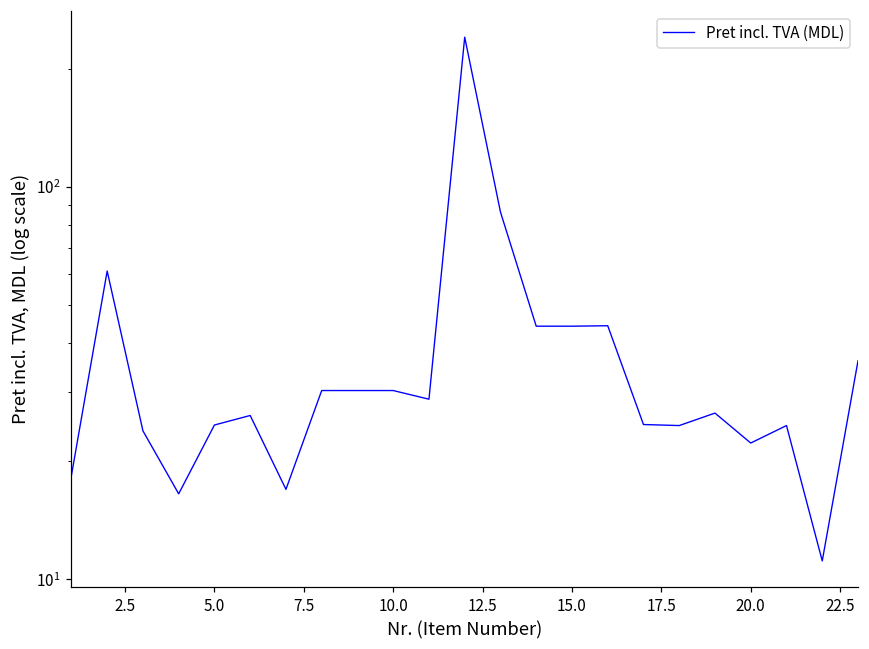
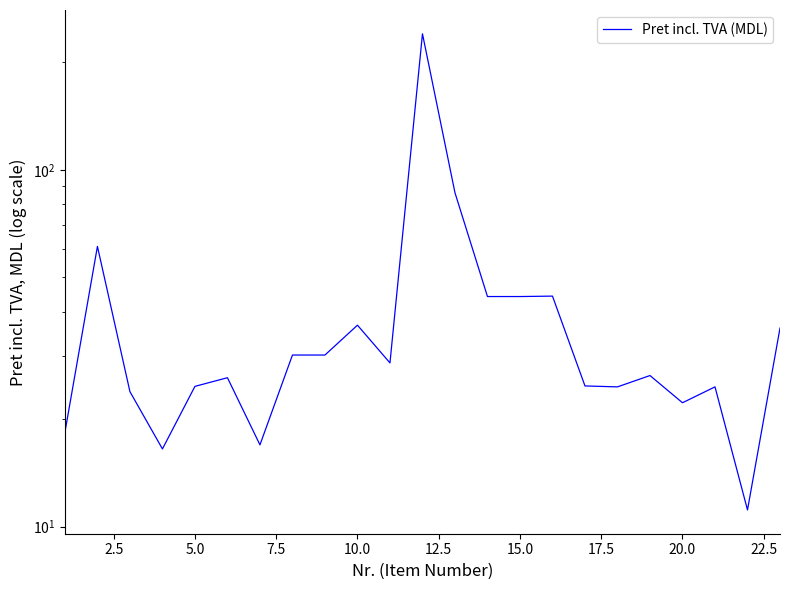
  {
    "5.0": 25,
-   "10.0": 30,
+   "10.0": 37,
    "15.0": 44,
    "20.0": 22
  }
